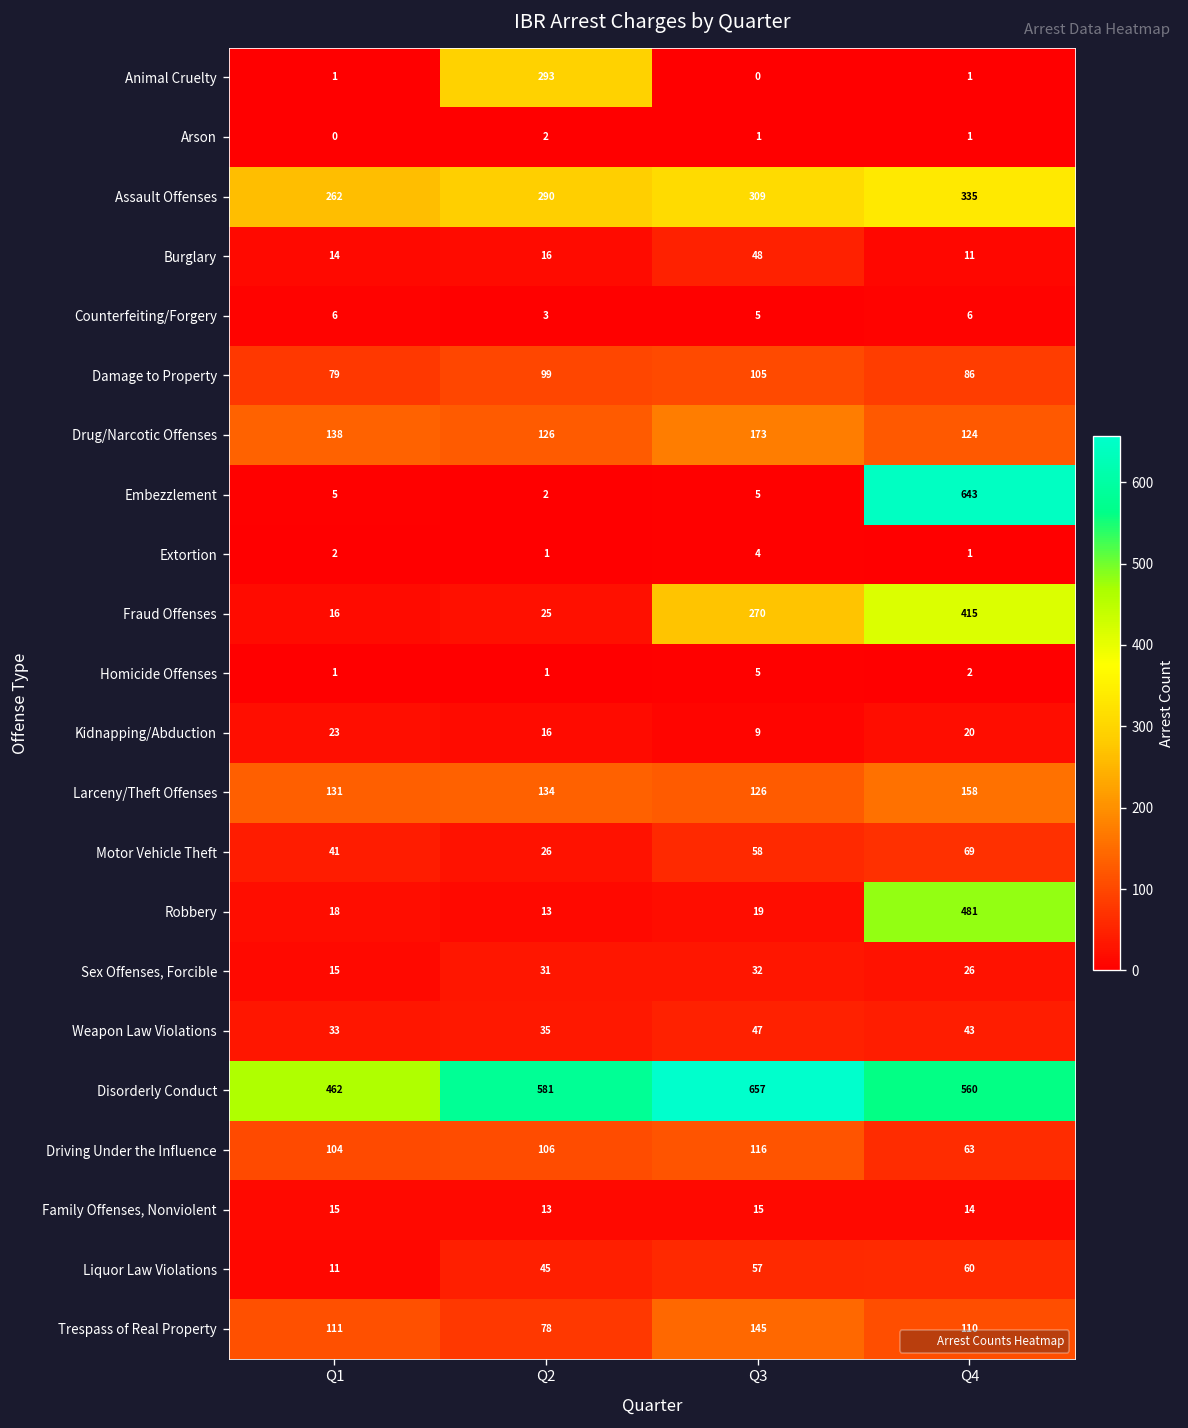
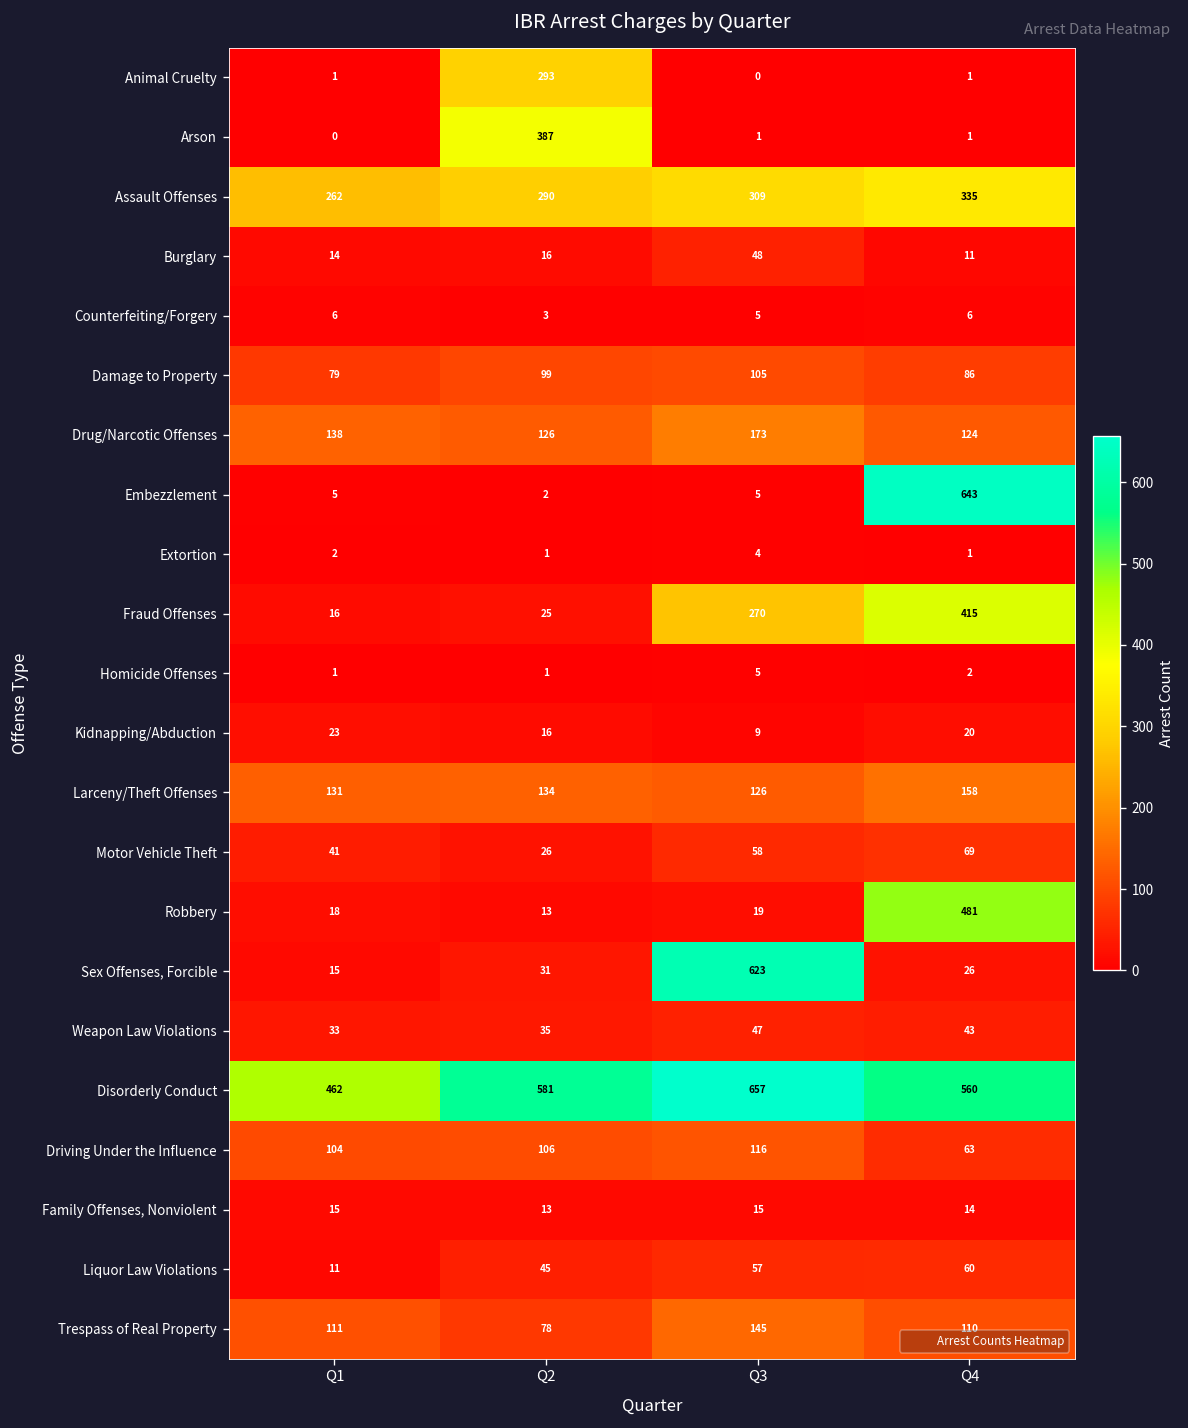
  {
    "Animal Cruelty": {
      "Q1": 1,
      "Q2": 293,
      "Q3": 0,
      "Q4": 1
    },
    "Arson": {
      "Q1": 0,
-     "Q2": 2,
+     "Q2": 387,
      "Q3": 1,
      "Q4": 1
    },
    "Assault Offenses": {
      "Q1": 262,
      "Q2": 290,
      "Q3": 309,
      "Q4": 335
    },
    "Burglary": {
      "Q1": 14,
      "Q2": 16,
      "Q3": 48,
      "Q4": 11
    },
    "Counterfeiting/Forgery": {
      "Q1": 6,
      "Q2": 3,
      "Q3": 5,
      "Q4": 6
    },
    "Damage to Property": {
      "Q1": 79,
      "Q2": 99,
      "Q3": 105,
      "Q4": 86
    },
    "Drug/Narcotic Offenses": {
      "Q1": 138,
      "Q2": 126,
      "Q3": 173,
      "Q4": 124
    },
    "Embezzlement": {
      "Q1": 5,
      "Q2": 2,
      "Q3": 5,
      "Q4": 643
    },
    "Extortion": {
      "Q1": 2,
      "Q2": 1,
      "Q3": 4,
      "Q4": 1
    },
    "Fraud Offenses": {
      "Q1": 16,
      "Q2": 25,
      "Q3": 270,
      "Q4": 415
    },
    "Homicide Offenses": {
      "Q1": 1,
      "Q2": 1,
      "Q3": 5,
      "Q4": 2
    },
    "Kidnapping/Abduction": {
      "Q1": 23,
      "Q2": 16,
      "Q3": 9,
      "Q4": 20
    },
    "Larceny/Theft Offenses": {
      "Q1": 131,
      "Q2": 134,
      "Q3": 126,
      "Q4": 158
    },
    "Motor Vehicle Theft": {
      "Q1": 41,
      "Q2": 26,
      "Q3": 58,
      "Q4": 69
    },
    "Robbery": {
      "Q1": 18,
      "Q2": 13,
      "Q3": 19,
      "Q4": 481
    },
    "Sex Offenses, Forcible": {
      "Q1": 15,
      "Q2": 31,
-     "Q3": 32,
+     "Q3": 623,
      "Q4": 26
    },
    "Weapon Law Violations": {
      "Q1": 33,
      "Q2": 35,
      "Q3": 47,
      "Q4": 43
    },
    "Disorderly Conduct": {
      "Q1": 462,
      "Q2": 581,
      "Q3": 657,
      "Q4": 560
    },
    "Driving Under the Influence": {
      "Q1": 104,
      "Q2": 106,
      "Q3": 116,
      "Q4": 63
    },
    "Family Offenses, Nonviolent": {
      "Q1": 15,
      "Q2": 13,
      "Q3": 15,
      "Q4": 14
    },
    "Liquor Law Violations": {
      "Q1": 11,
      "Q2": 45,
      "Q3": 57,
      "Q4": 60
    },
    "Trespass of Real Property": {
      "Q1": 111,
      "Q2": 78,
      "Q3": 145
    }
  }
